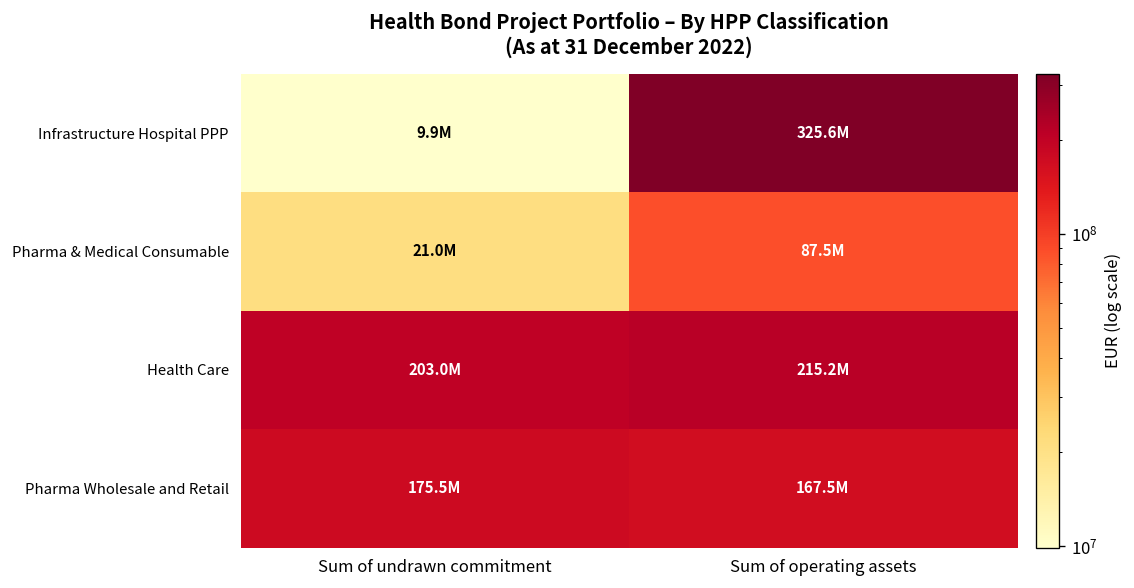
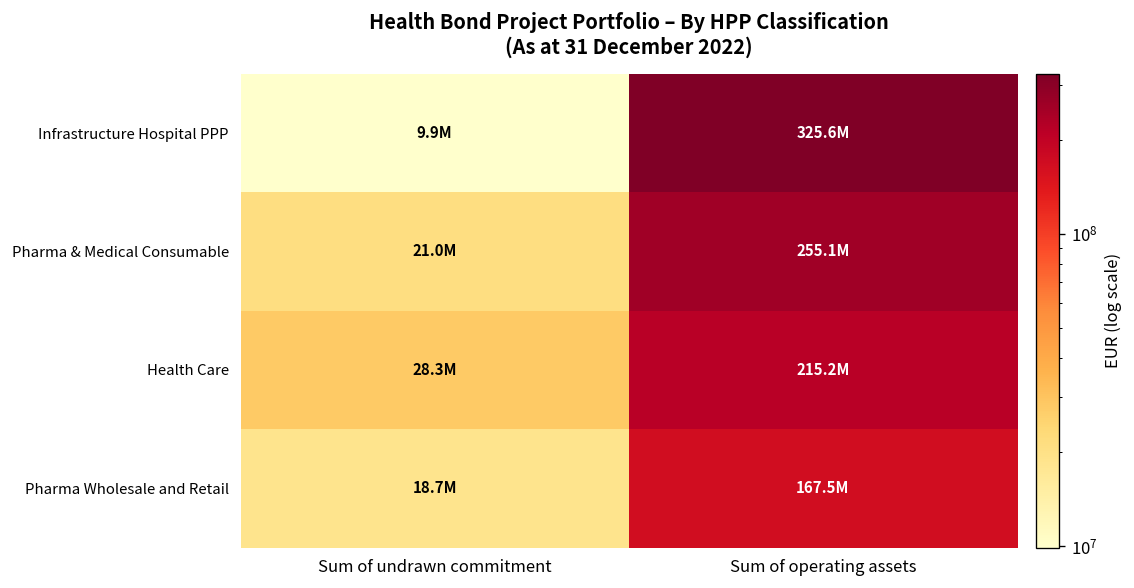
  {
    "Infrastructure Hospital PPP": {
      "Sum of undrawn commitment": "9.9M",
      "Sum of operating assets": "325.6M"
    },
    "Pharma & Medical Consumable": {
      "Sum of undrawn commitment": "21.0M",
-     "Sum of operating assets": "87.5M"
+     "Sum of operating assets": "255.1M"
    },
    "Health Care": {
-     "Sum of undrawn commitment": "203.0M",
+     "Sum of undrawn commitment": "28.3M",
      "Sum of operating assets": "215.2M"
    },
    "Pharma Wholesale and Retail": {
-     "Sum of undrawn commitment": "175.5M",
+     "Sum of undrawn commitment": "18.7M",
      "Sum of operating assets": "167.5M"
    }
  }
